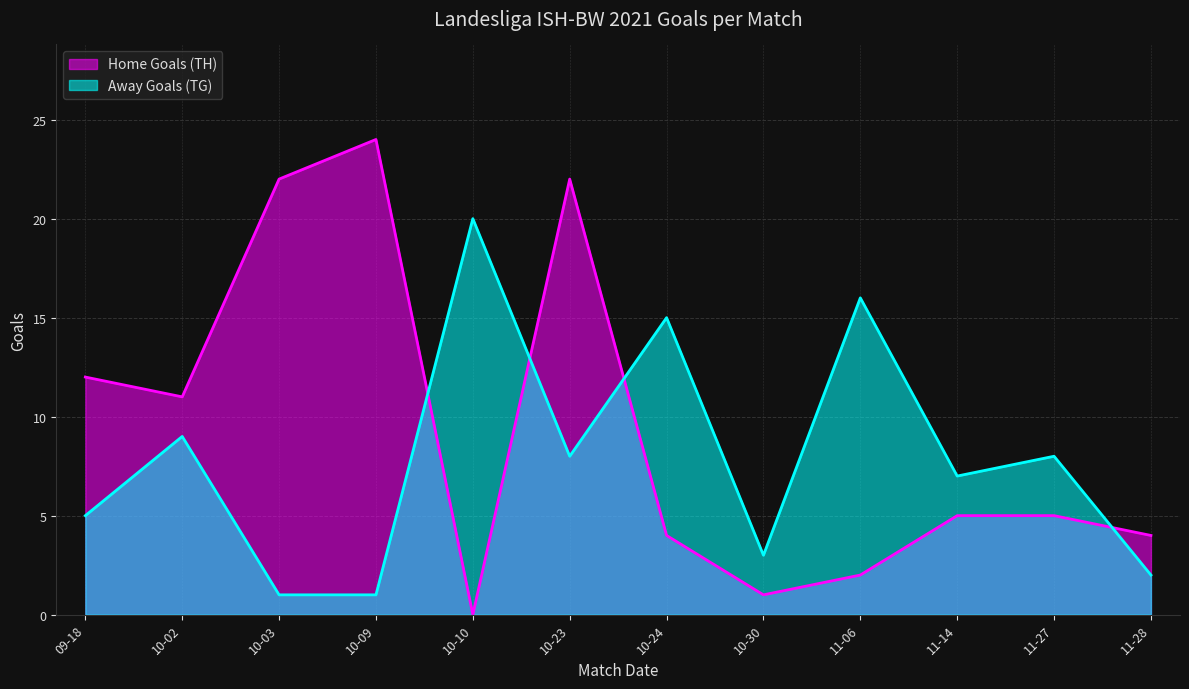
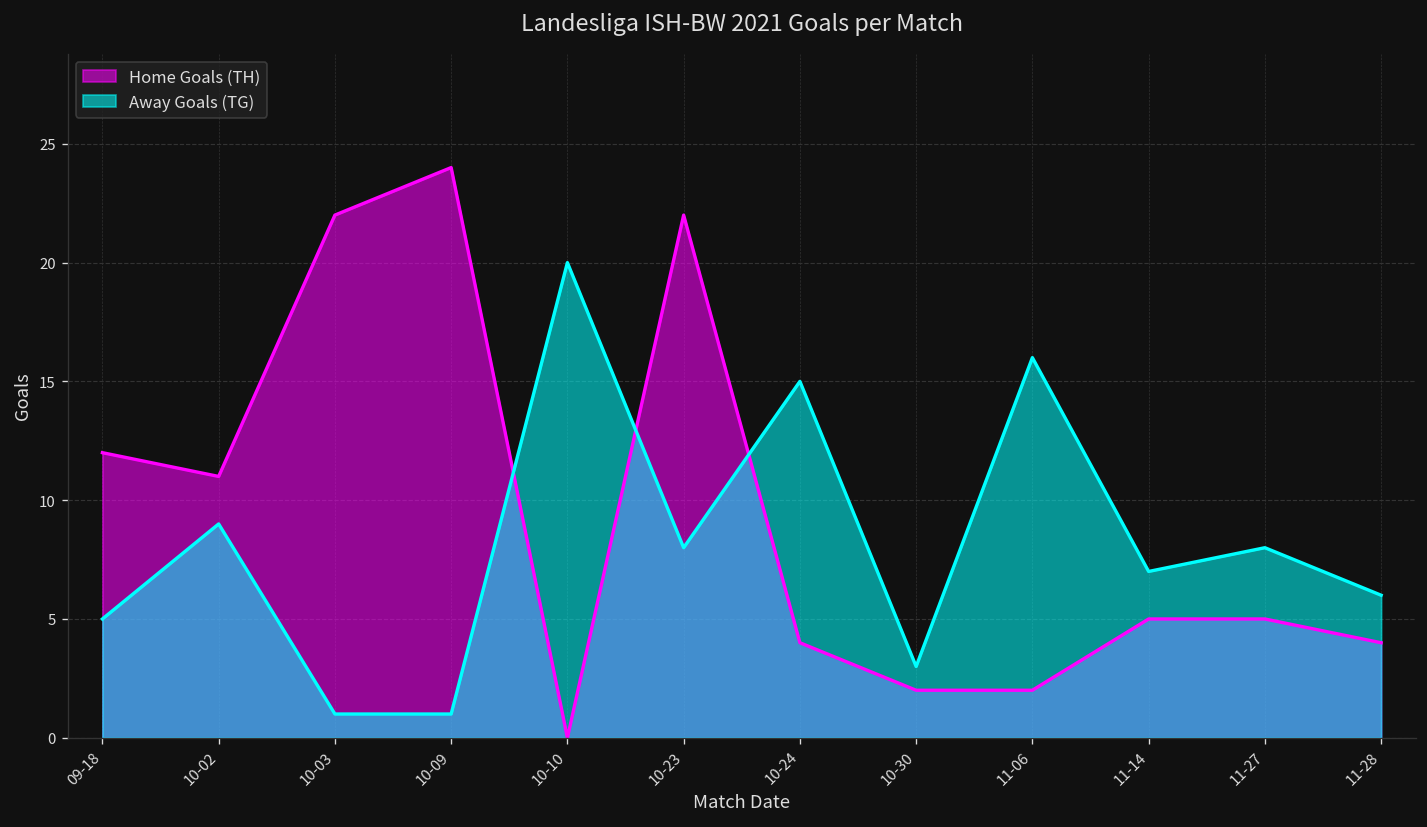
  {
    "Home Goals (TH)": {
      "09-18": 12,
      "10-02": 11,
      "10-03": 22,
      "10-09": 24,
      "10-10": 0,
      "10-23": 22,
      "10-24": 4,
-     "10-30": 1,
+     "10-30": 2,
      "11-06": 2,
      "11-14": 5,
      "11-27": 5,
      "11-28": 4
    },
    "Away Goals (TG)": {
      "09-18": 5,
      "10-02": 9,
      "10-03": 1,
      "10-09": 1,
      "10-10": 20,
      "10-23": 8,
      "10-24": 15,
      "10-30": 3,
      "11-06": 16,
      "11-14": 7,
      "11-27": 8,
-     "11-28": 2
+     "11-28": 6
    }
  }
